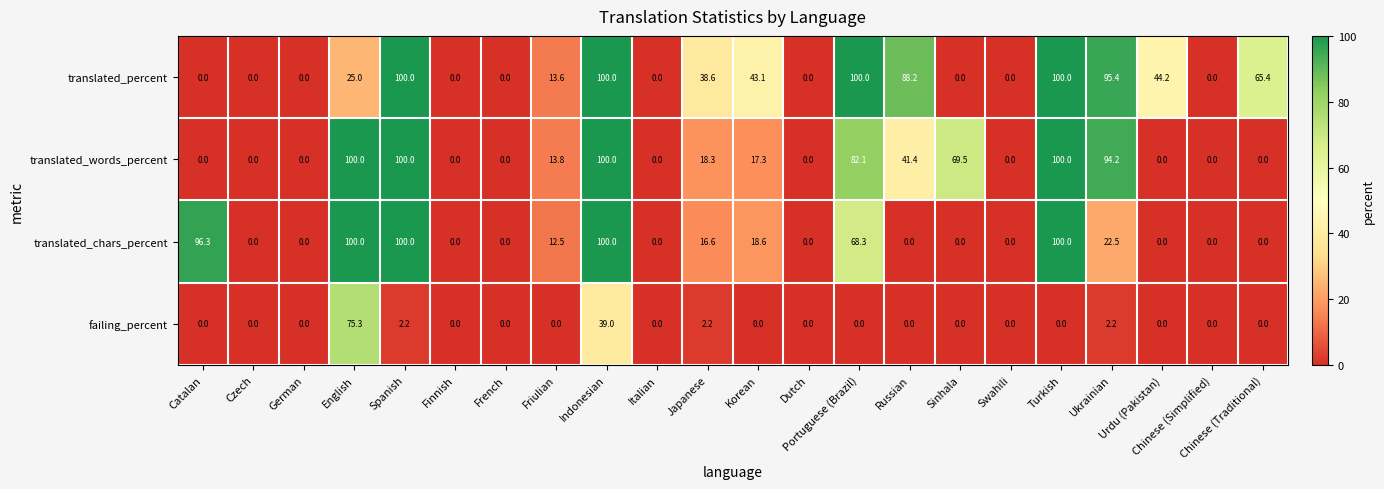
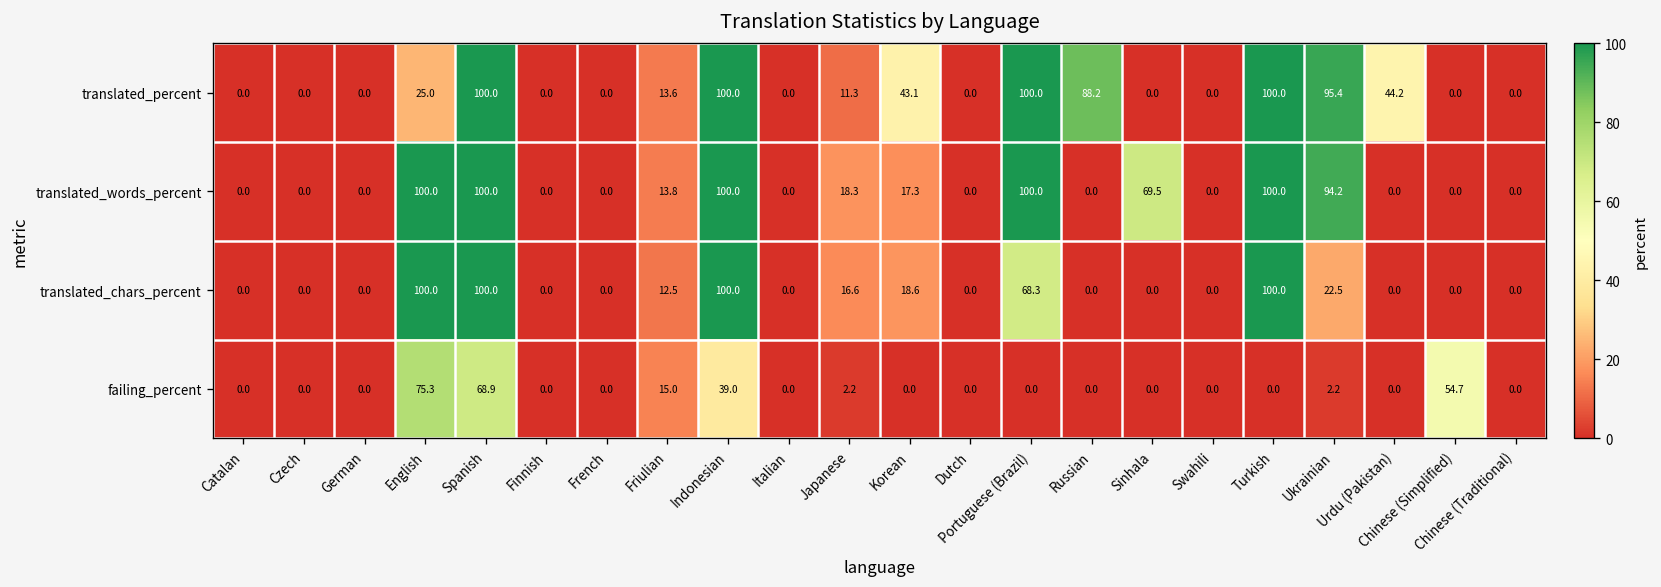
  {
    "translated_percent": {
      "Catalan": 0.0,
      "Czech": 0.0,
      "German": 0.0,
      "English": 25.0,
      "Spanish": 100.0,
      "Finnish": 0.0,
      "French": 0.0,
      "Friulian": 13.6,
      "Indonesian": 100.0,
      "Italian": 0.0,
-     "Japanese": 38.6,
+     "Japanese": 11.3,
      "Korean": 43.1,
      "Dutch": 0.0,
      "Portuguese (Brazil)": 100.0,
      "Russian": 88.2,
      "Sinhala": 0.0,
      "Swahili": 0.0,
      "Turkish": 100.0,
      "Ukrainian": 95.4,
      "Urdu (Pakistan)": 44.2,
      "Chinese (Simplified)": 0.0,
-     "Chinese (Traditional)": 65.4
+     "Chinese (Traditional)": 0.0
    },
    "translated_words_percent": {
      "Catalan": 0.0,
      "Czech": 0.0,
      "German": 0.0,
      "English": 100.0,
      "Spanish": 100.0,
      "Finnish": 0.0,
      "French": 0.0,
      "Friulian": 13.8,
      "Indonesian": 100.0,
      "Italian": 0.0,
      "Japanese": 18.3,
      "Korean": 17.3,
      "Dutch": 0.0,
-     "Portuguese (Brazil)": 82.1,
-     "Russian": 41.4,
+     "Portuguese (Brazil)": 100.0,
+     "Russian": 0.0,
      "Sinhala": 69.5,
      "Swahili": 0.0,
      "Turkish": 100.0,
      "Ukrainian": 94.2,
      "Urdu (Pakistan)": 0.0,
      "Chinese (Simplified)": 0.0,
      "Chinese (Traditional)": 0.0
    },
    "translated_chars_percent": {
-     "Catalan": 96.3,
+     "Catalan": 0.0,
      "Czech": 0.0,
      "German": 0.0,
      "English": 100.0,
      "Spanish": 100.0,
      "Finnish": 0.0,
      "French": 0.0,
      "Friulian": 12.5,
      "Indonesian": 100.0,
      "Italian": 0.0,
      "Japanese": 16.6,
      "Korean": 18.6,
      "Dutch": 0.0,
      "Portuguese (Brazil)": 68.3,
      "Russian": 0.0,
      "Sinhala": 0.0,
      "Swahili": 0.0,
      "Turkish": 100.0,
      "Ukrainian": 22.5,
      "Urdu (Pakistan)": 0.0,
      "Chinese (Simplified)": 0.0,
      "Chinese (Traditional)": 0.0
    },
    "failing_percent": {
      "Catalan": 0.0,
      "Czech": 0.0,
      "German": 0.0,
      "English": 75.3,
-     "Spanish": 2.2,
+     "Spanish": 68.9,
      "Finnish": 0.0,
      "French": 0.0,
-     "Friulian": 0.0,
+     "Friulian": 15.0,
      "Indonesian": 39.0,
      "Italian": 0.0,
      "Japanese": 2.2,
      "Korean": 0.0,
      "Dutch": 0.0,
      "Portuguese (Brazil)": 0.0,
      "Russian": 0.0,
      "Sinhala": 0.0,
      "Swahili": 0.0,
      "Turkish": 0.0,
      "Ukrainian": 2.2,
      "Urdu (Pakistan)": 0.0,
-     "Chinese (Simplified)": 0.0,
+     "Chinese (Simplified)": 54.7,
      "Chinese (Traditional)": 0.0
    }
  }
